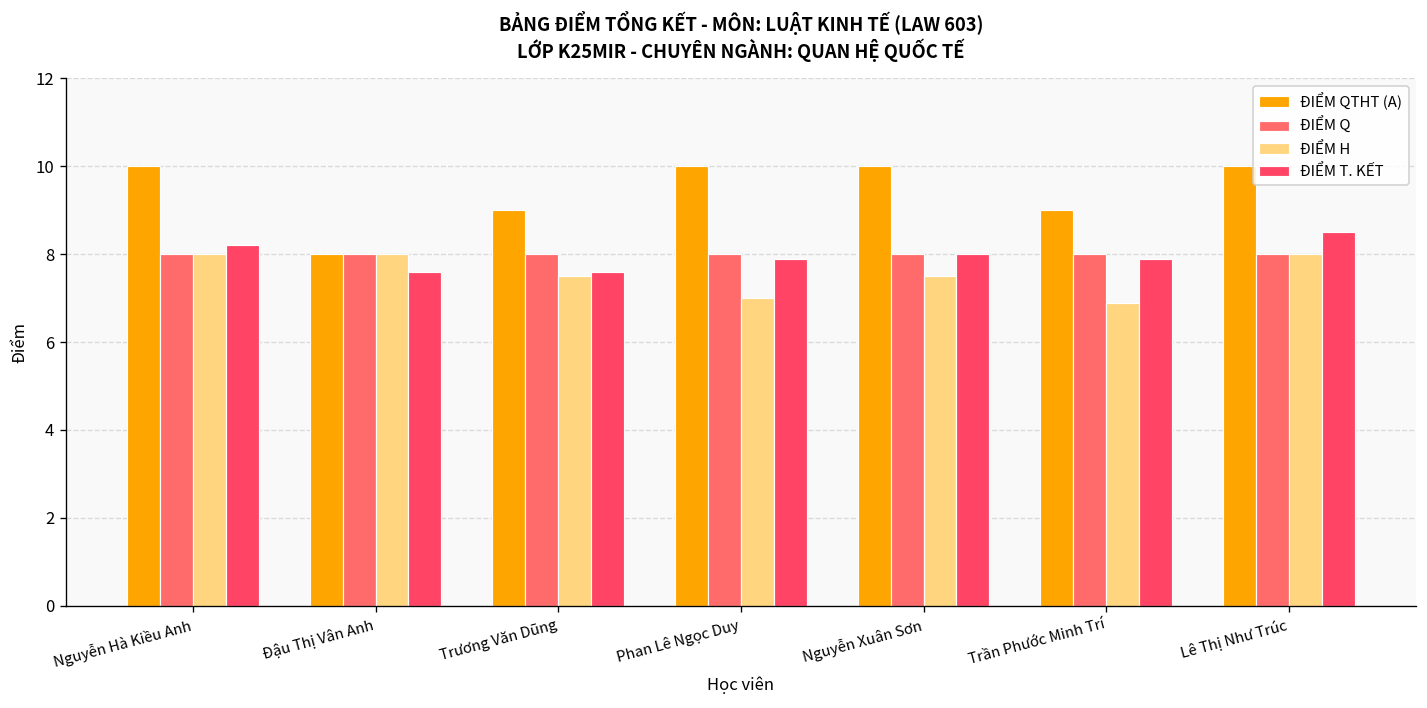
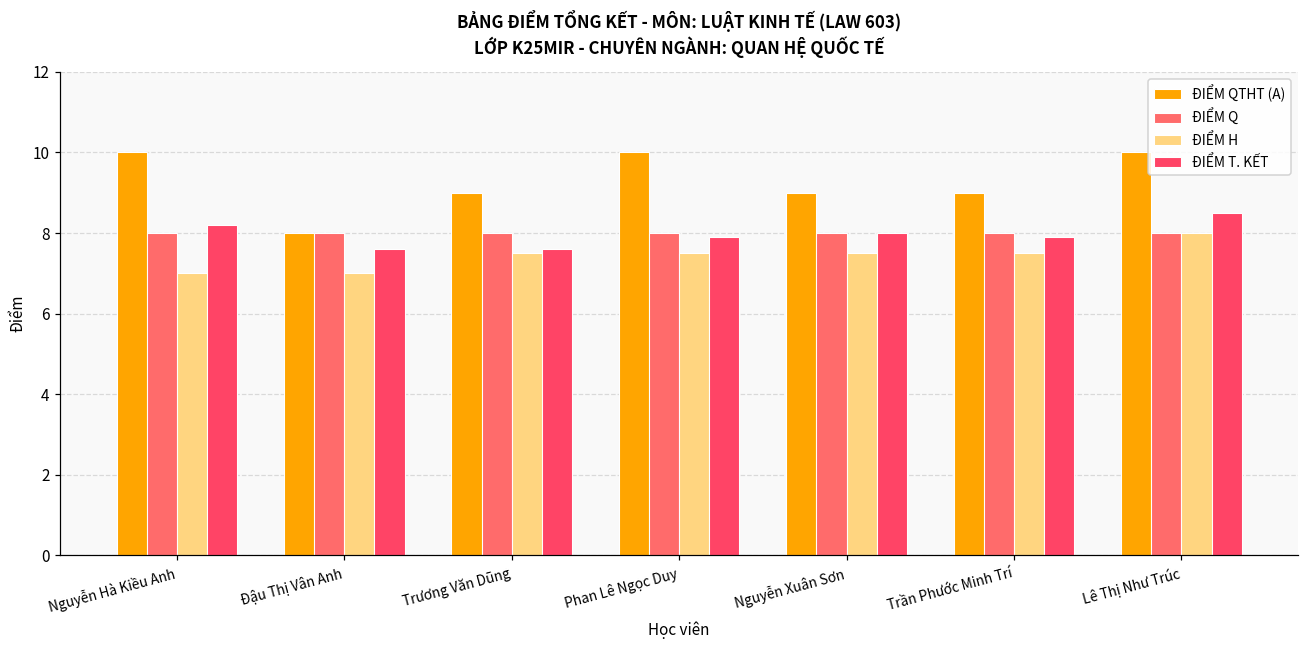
  {
    "ĐIỂM QTHT (A)": {
      "Nguyễn Hà Kiều Anh": 10,
      "Đậu Thị Vân Anh": 8,
      "Trương Văn Dũng": 9,
      "Phan Lê Ngọc Duy": 10,
-     "Nguyễn Xuân Sơn": 10,
+     "Nguyễn Xuân Sơn": 9,
      "Trần Phước Minh Trí": 9,
      "Lê Thị Như Trúc": 10
    },
    "ĐIỂM H": {
-     "Nguyễn Hà Kiều Anh": 8,
-     "Đậu Thị Vân Anh": 8,
+     "Nguyễn Hà Kiều Anh": 7,
+     "Đậu Thị Vân Anh": 7,
      "Trương Văn Dũng": 7.5,
-     "Phan Lê Ngọc Duy": 7.0,
+     "Phan Lê Ngọc Duy": 7.5,
      "Nguyễn Xuân Sơn": 7.5,
-     "Trần Phước Minh Trí": 6.9,
+     "Trần Phước Minh Trí": 7.5,
      "Lê Thị Như Trúc": 8.0
    }
  }
